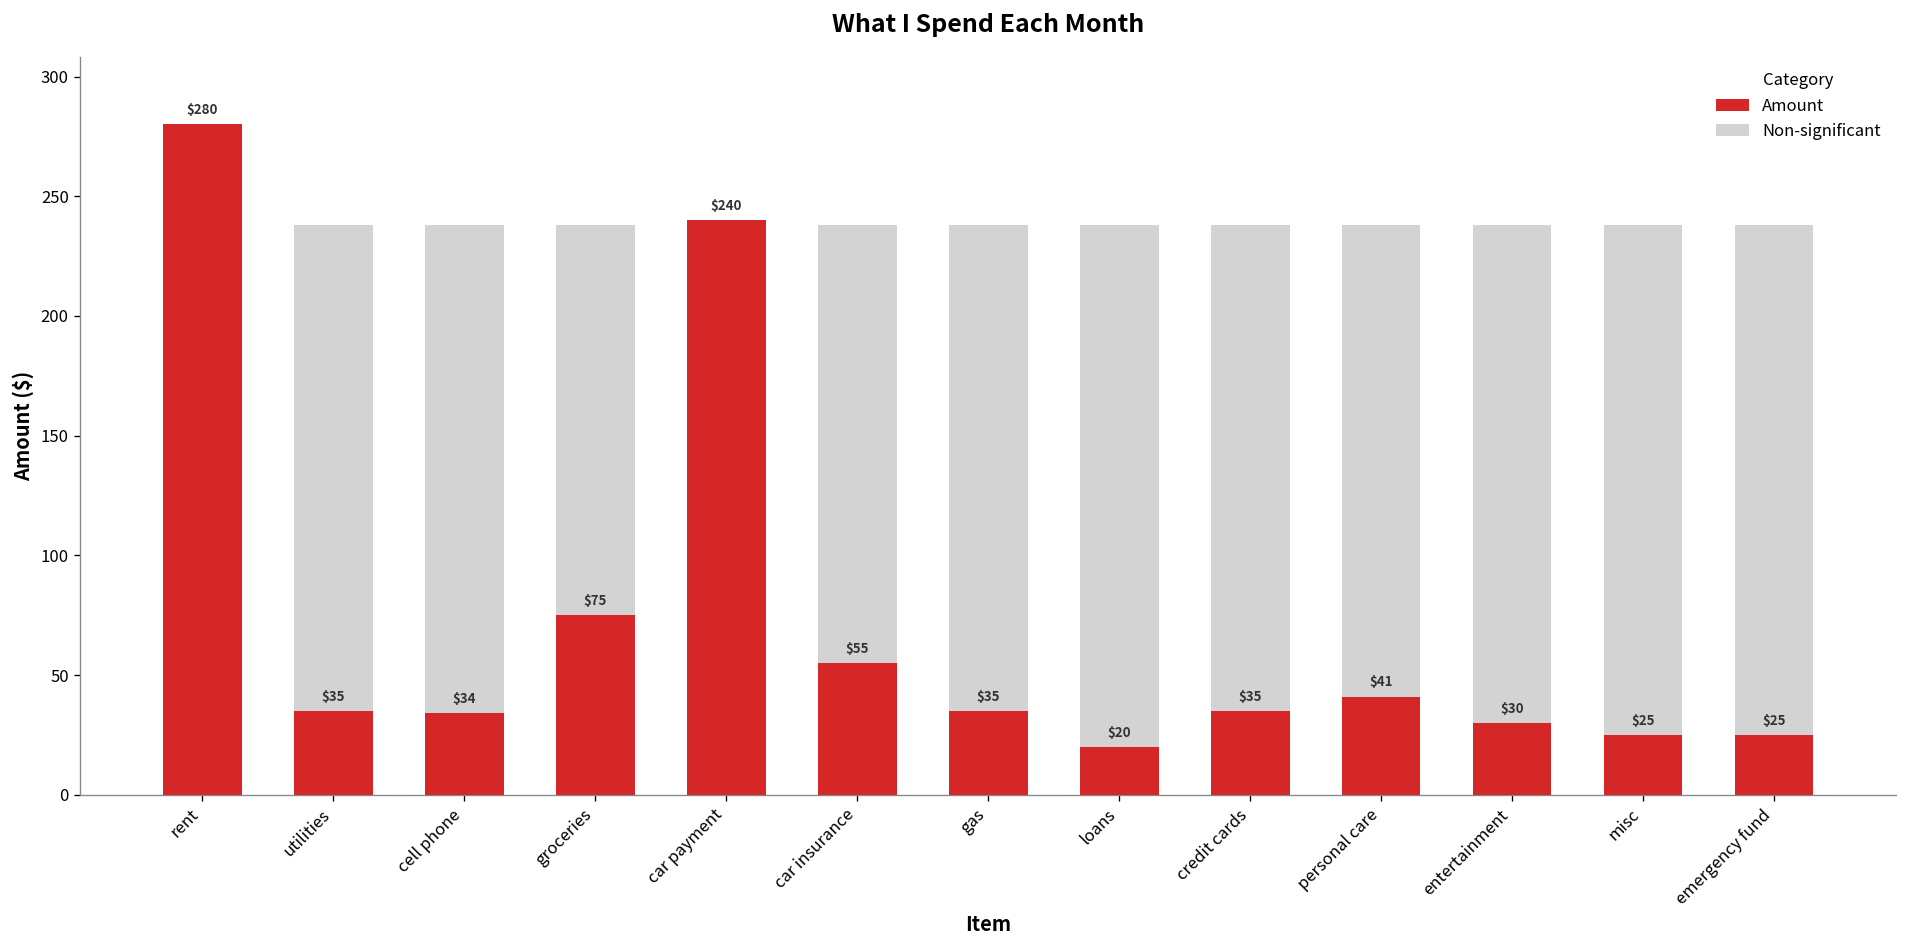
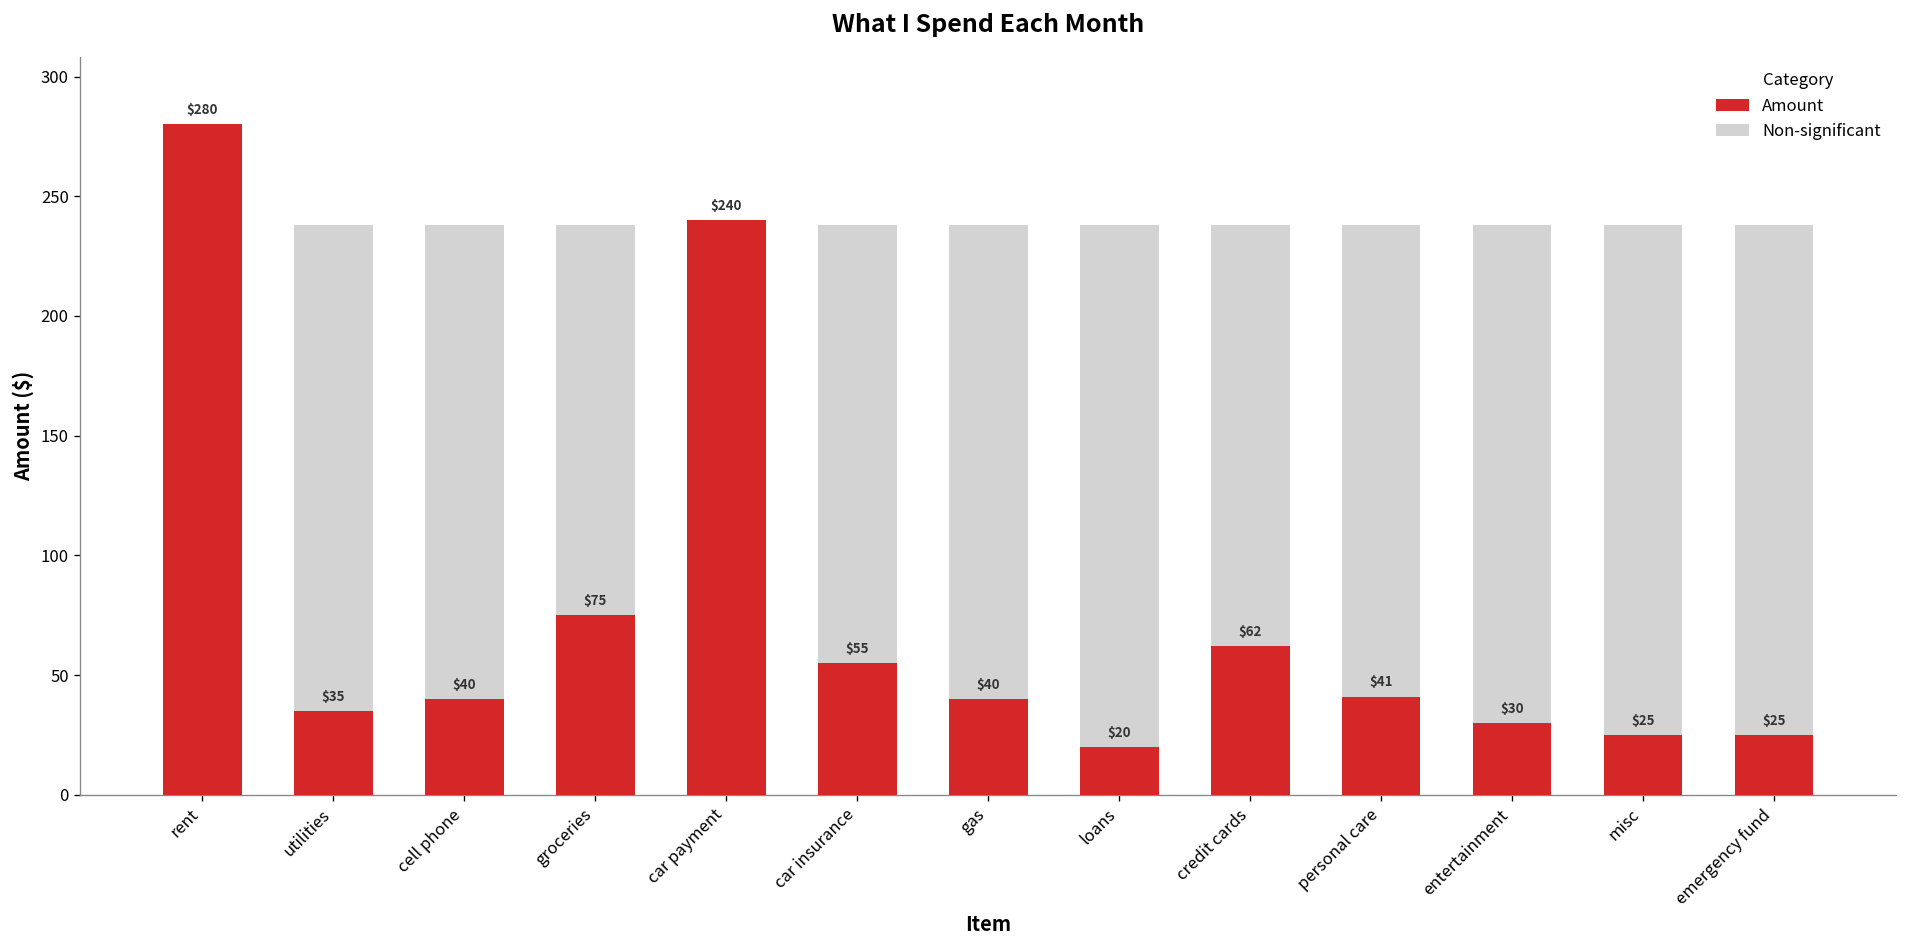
  {
    "Amount": {
      "rent": "$280",
-     "cell phone": "$34",
+     "cell phone": "$40",
      "car payment": "$240",
-     "gas": "$35",
-     "credit cards": "$35"
+     "gas": "$40",
+     "credit cards": "$62"
    }
  }
